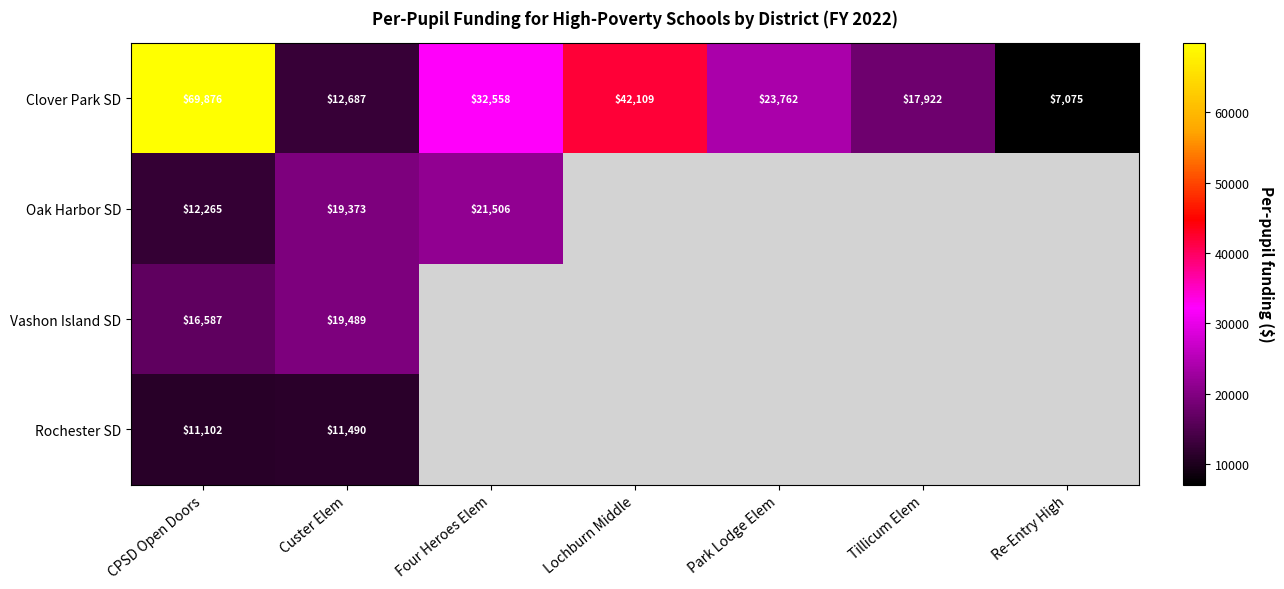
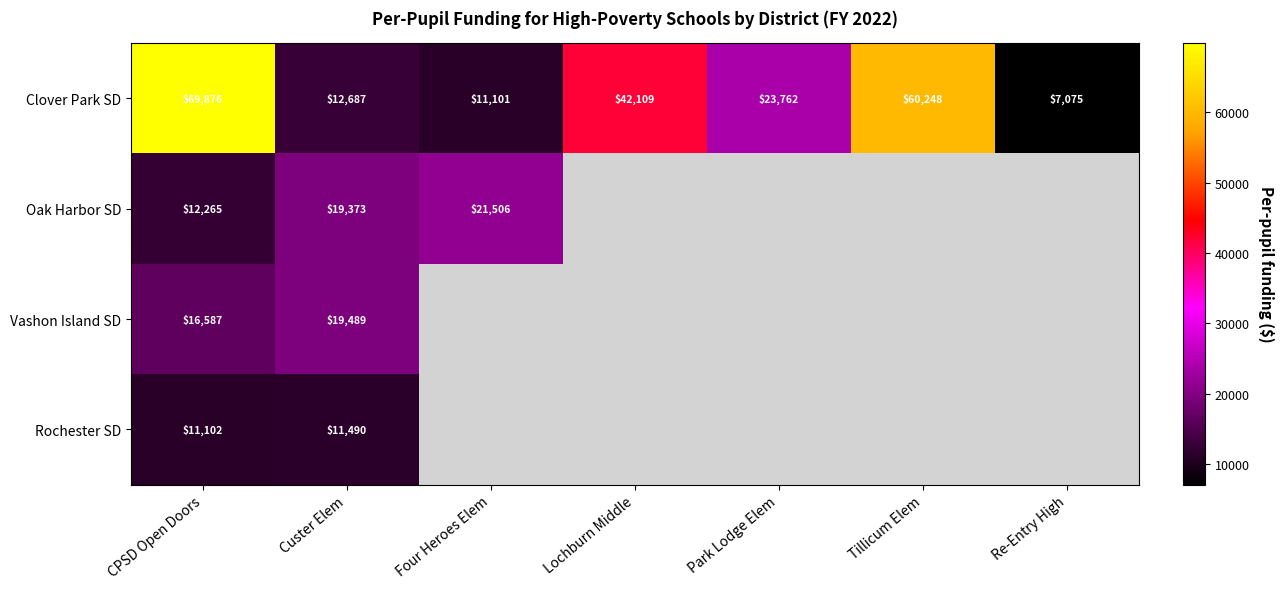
  {
    "Clover Park SD": {
      "CPSD Open Doors": "$69,876",
      "Custer Elem": "$12,687",
-     "Four Heroes Elem": "$32,558",
+     "Four Heroes Elem": "$11,101",
      "Lochburn Middle": "$42,109",
      "Park Lodge Elem": "$23,762",
-     "Tillicum Elem": "$17,922",
+     "Tillicum Elem": "$60,248",
      "Re-Entry High": "$7,075"
    },
    "Oak Harbor SD": {
      "CPSD Open Doors": "$12,265",
      "Custer Elem": "$19,373",
      "Four Heroes Elem": "$21,506"
    },
    "Vashon Island SD": {
      "CPSD Open Doors": "$16,587",
      "Custer Elem": "$19,489"
    },
    "Rochester SD": {
      "CPSD Open Doors": "$11,102",
      "Custer Elem": "$11,490"
    }
  }
